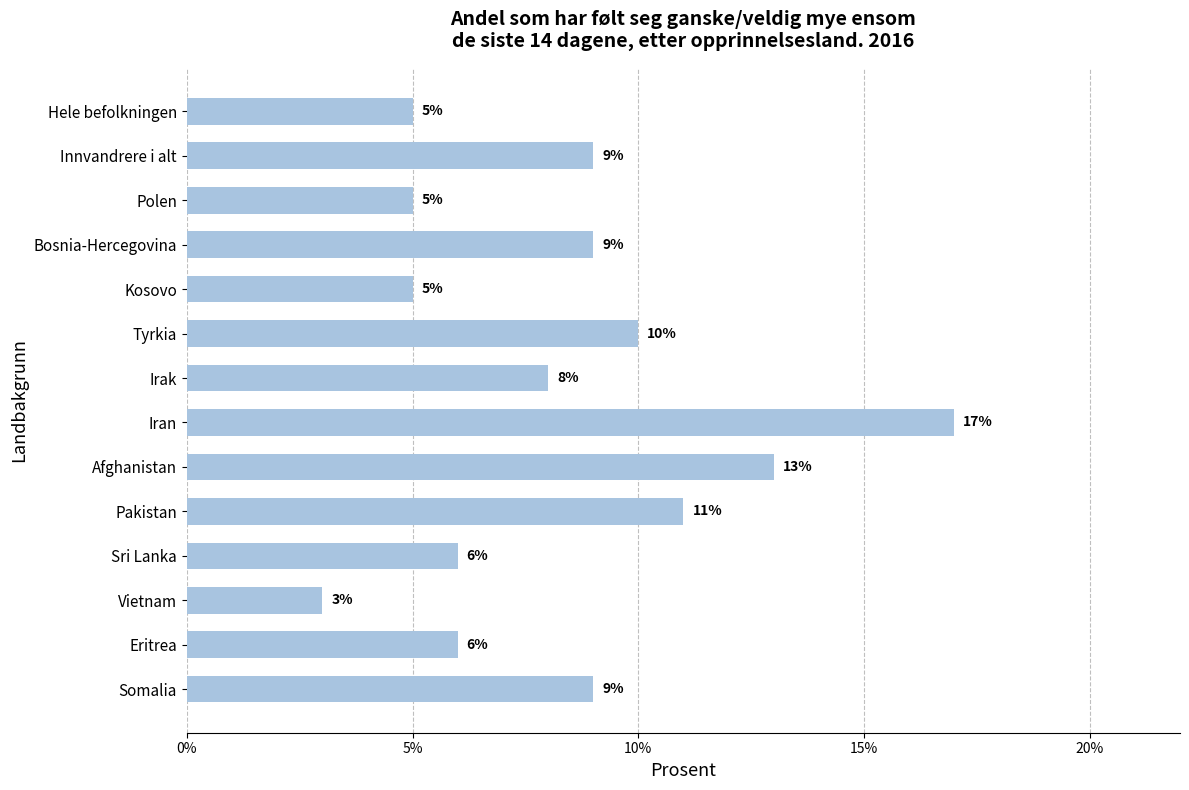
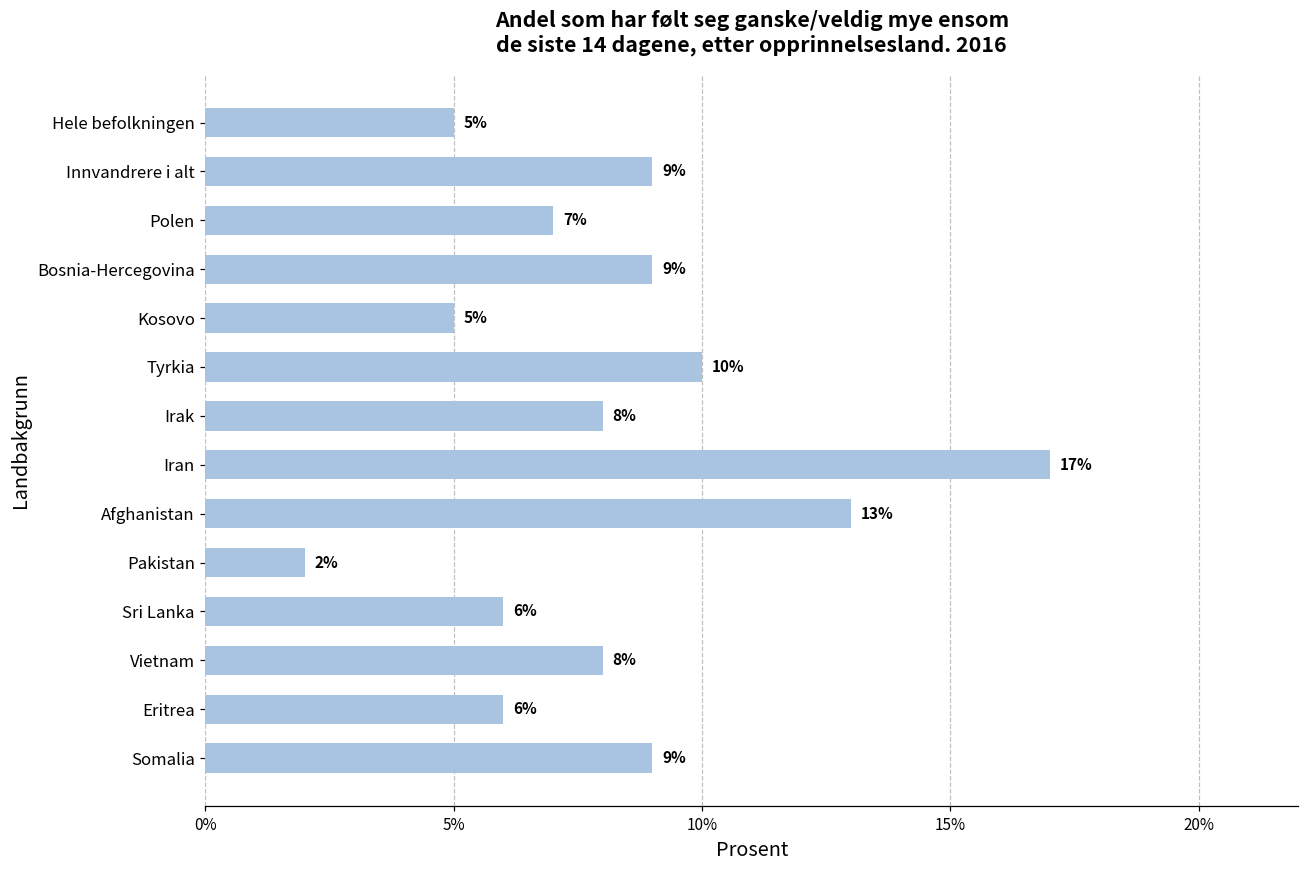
  {
    "Hele befolkningen": "5%",
    "Innvandrere i alt": "9%",
-   "Polen": "5%",
+   "Polen": "7%",
    "Bosnia-Hercegovina": "9%",
    "Kosovo": "5%",
    "Tyrkia": "10%",
    "Irak": "8%",
    "Iran": "17%",
    "Afghanistan": "13%",
-   "Pakistan": "11%",
+   "Pakistan": "2%",
    "Sri Lanka": "6%",
-   "Vietnam": "3%",
+   "Vietnam": "8%",
    "Eritrea": "6%",
    "Somalia": "9%"
  }
